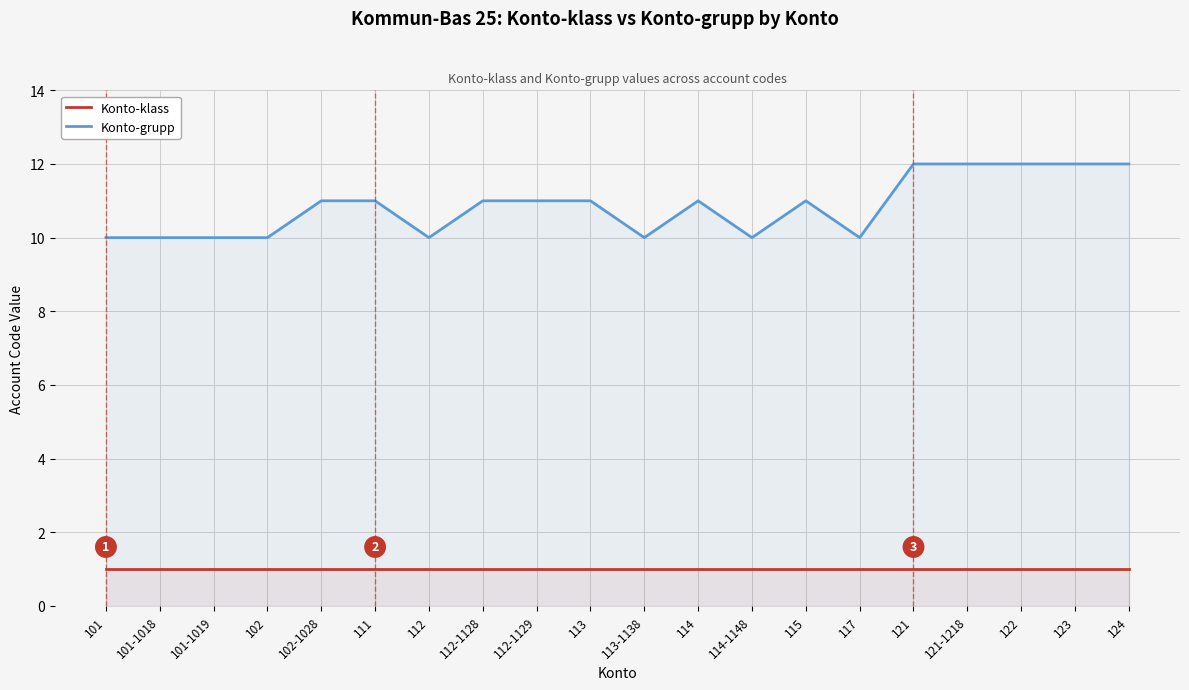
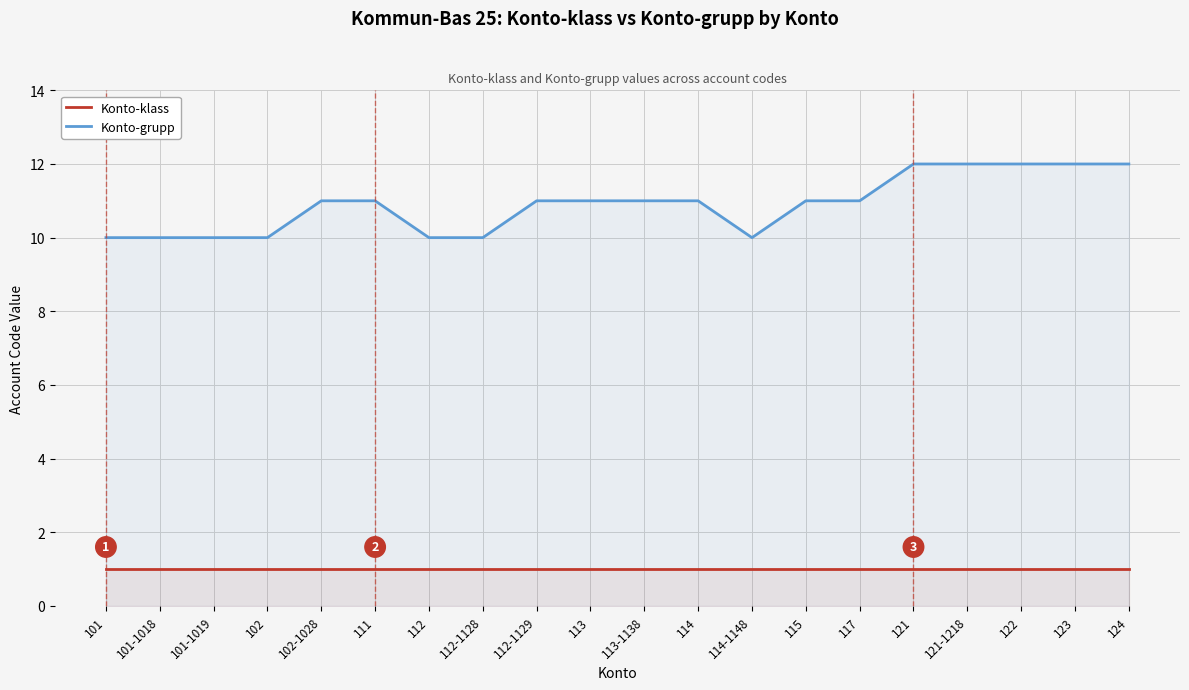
  {
    "Konto-klass": {
      "101-1018": 1,
      "101-1019": 1,
      "102": 1,
      "102-1028": 1,
      "112": 1,
      "112-1128": 1,
      "112-1129": 1,
      "113": 1,
      "113-1138": 1,
      "114": 1,
      "114-1148": 1,
      "115": 1,
      "117": 1,
      "121-1218": 1,
      "122": 1,
      "123": 1,
      "124": 1
    },
    "Konto-grupp": {
      "101": 10,
      "101-1018": 10,
      "101-1019": 10,
      "102": 10,
      "102-1028": 11,
      "111": 11,
      "112": 10,
-     "112-1128": 11,
+     "112-1128": 10,
      "112-1129": 11,
      "113": 11,
-     "113-1138": 10,
+     "113-1138": 11,
      "114": 11,
      "114-1148": 10,
      "115": 11,
-     "117": 10,
+     "117": 11,
      "121": 12,
      "121-1218": 12,
      "122": 12,
      "123": 12,
      "124": 12
    }
  }
